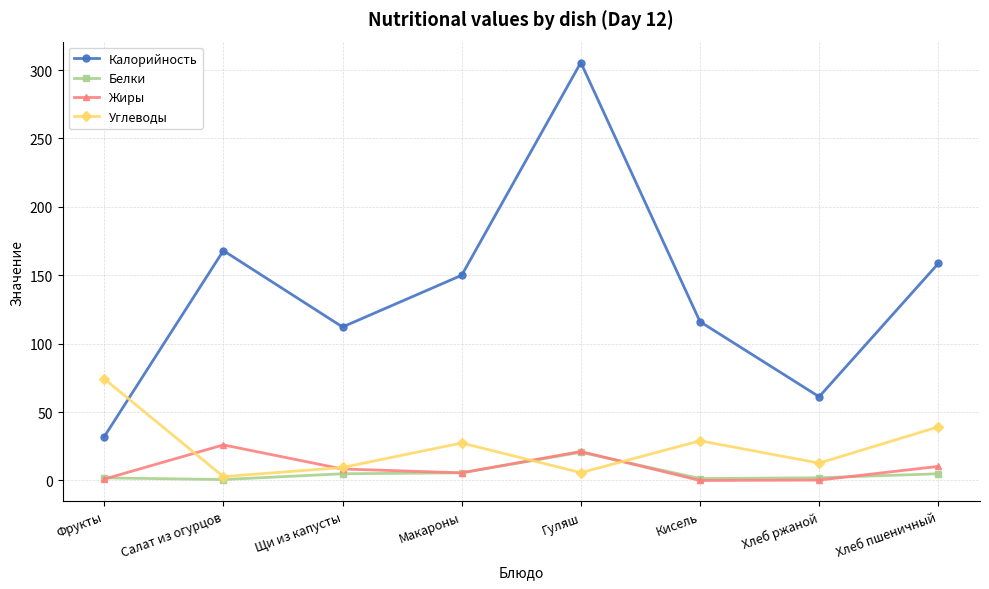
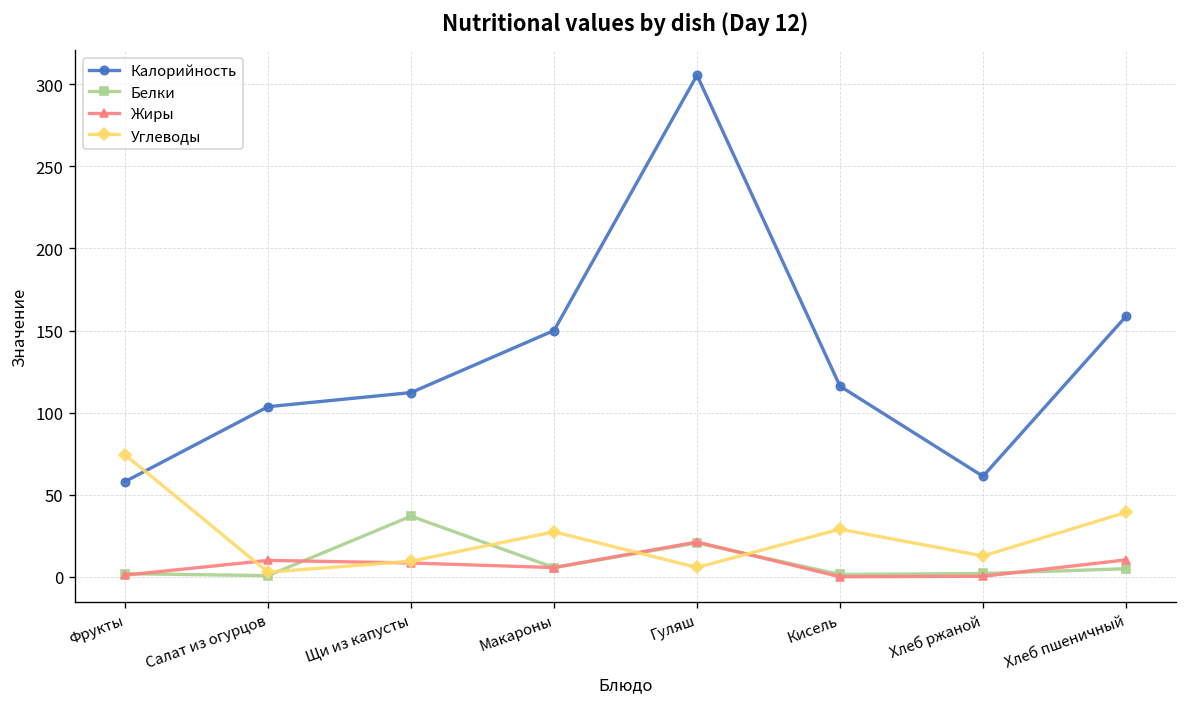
  {
    "Калорийность": {
-     "Фрукты": 32,
-     "Салат из огурцов": 168,
+     "Фрукты": 58,
+     "Салат из огурцов": 104,
      "Щи из капусты": 112,
      "Макароны": 150,
      "Гуляш": 306,
      "Кисель": 116,
      "Хлеб ржаной": 61,
      "Хлеб пшеничный": 159
    },
    "Белки": {
      "Салат из огурцов": 1,
-     "Щи из капусты": 5,
+     "Щи из капусты": 37,
      "Хлеб пшеничный": 5
    },
    "Жиры": {
-     "Салат из огурцов": 26,
+     "Салат из огурцов": 10,
      "Хлеб пшеничный": 10
    },
    "Углеводы": {
      "Фрукты": 74,
      "Салат из огурцов": 3,
      "Макароны": 27,
      "Гуляш": 6,
      "Кисель": 29,
      "Хлеб ржаной": 13,
      "Хлеб пшеничный": 39
    }
  }
